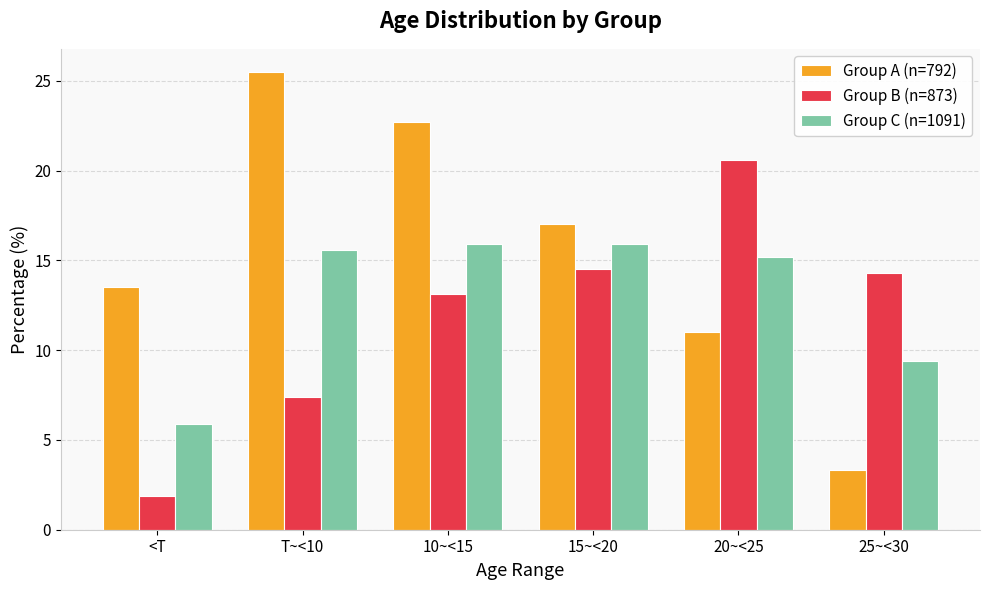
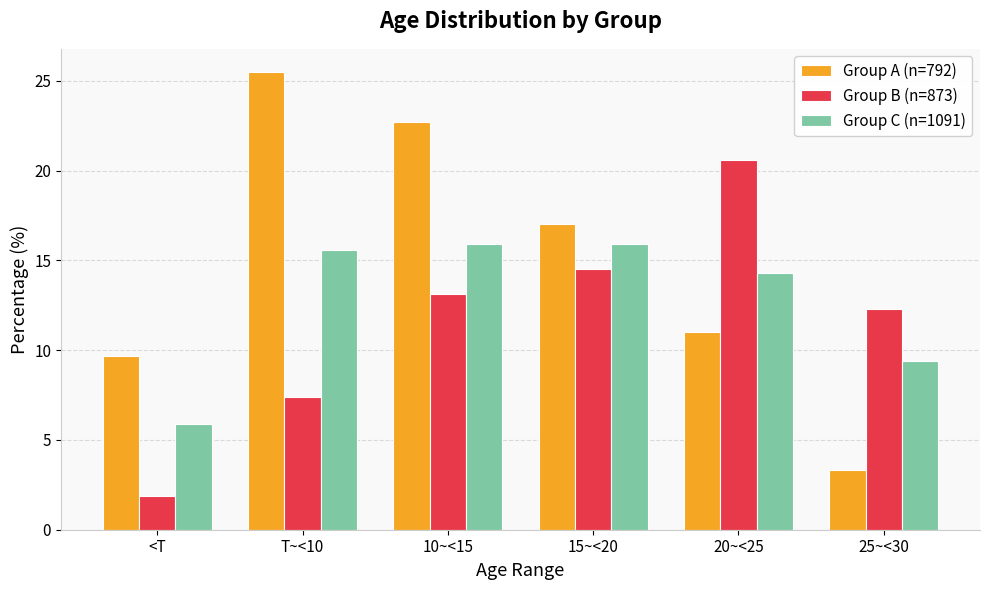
  {
    "Group A (n=792)": {
-     "<T": 13.5,
+     "<T": 9.7,
      "T~<10": 25.5,
      "10~<15": 22.7,
      "15~<20": 17.0,
      "20~<25": 11.0,
      "25~<30": 3.3
    },
    "Group B (n=873)": {
      "<T": 1.9,
      "T~<10": 7.4,
      "10~<15": 13.1,
      "15~<20": 14.5,
      "20~<25": 20.6,
-     "25~<30": 14.3
+     "25~<30": 12.3
    },
    "Group C (n=1091)": {
      "<T": 5.9,
      "T~<10": 15.6,
      "10~<15": 15.9,
      "15~<20": 15.9,
-     "20~<25": 15.2,
+     "20~<25": 14.3,
      "25~<30": 9.4
    }
  }
